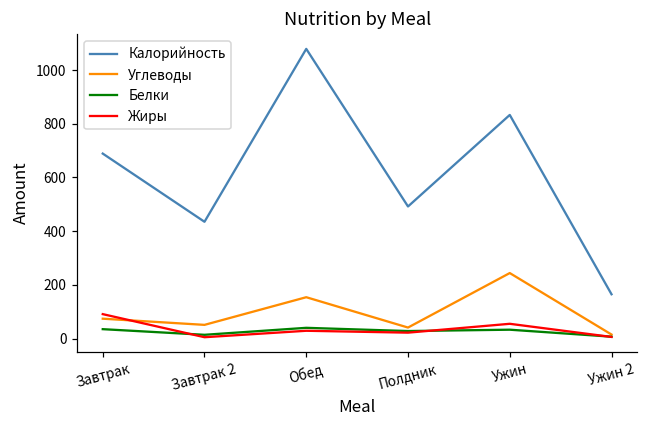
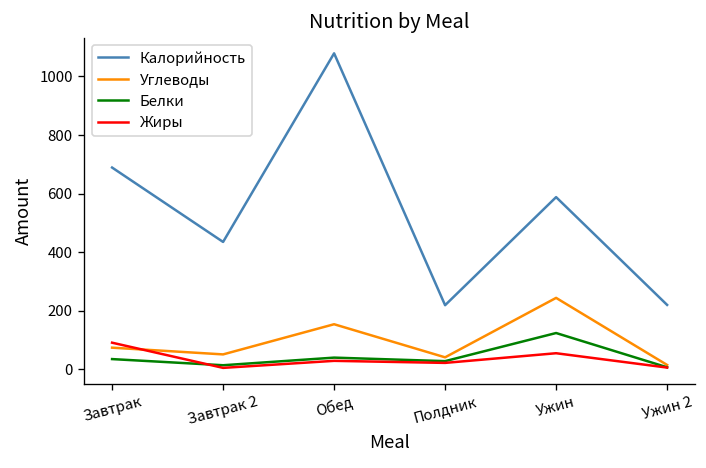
  {
    "Калорийность": {
      "Завтрак": 690,
      "Завтрак 2": 440,
      "Обед": 1080,
-     "Полдник": 490,
-     "Ужин": 830,
-     "Ужин 2": 170
+     "Полдник": 220,
+     "Ужин": 590,
+     "Ужин 2": 220
    },
    "Углеводы": {
      "Завтрак": 70,
      "Завтрак 2": 50,
      "Обед": 150,
      "Полдник": 40,
      "Ужин": 240
    },
    "Белки": {
      "Завтрак": 40,
      "Обед": 40,
-     "Ужин": 30
+     "Ужин": 120
    },
    "Жиры": {
      "Завтрак": 90,
      "Обед": 30,
      "Ужин": 60
    }
  }
